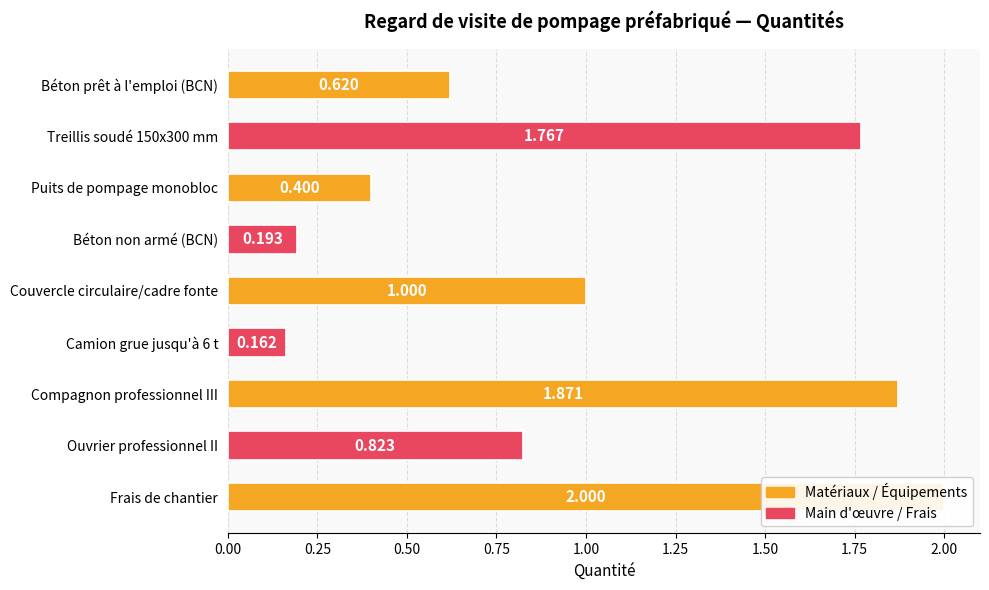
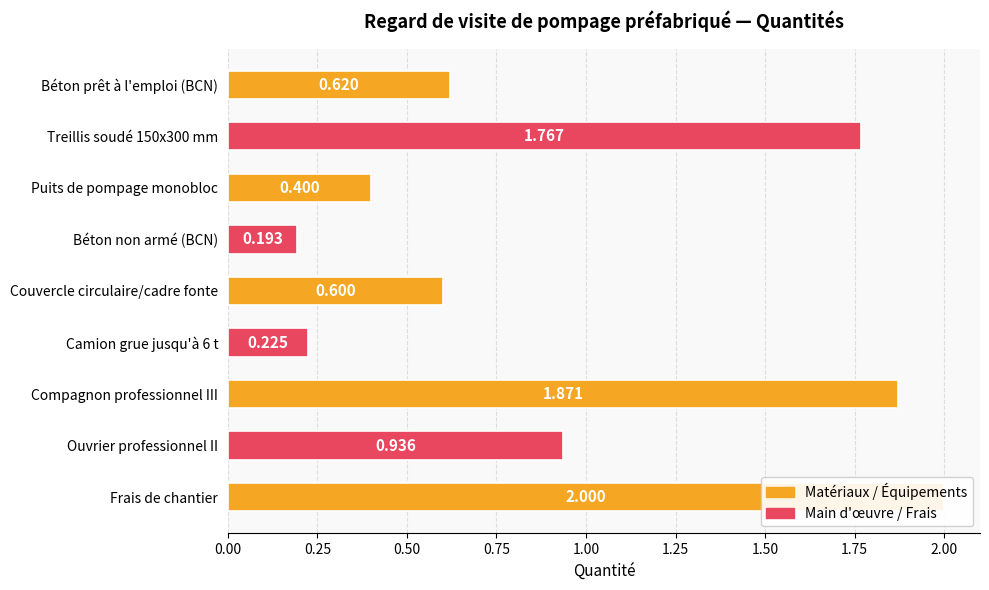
  {
    "Béton prêt à l'emploi (BCN)": 0.620,
    "Treillis soudé 150x300 mm": 1.767,
    "Puits de pompage monobloc": 0.400,
    "Béton non armé (BCN)": 0.193,
-   "Couvercle circulaire/cadre fonte": 1.000,
-   "Camion grue jusqu'à 6 t": 0.162,
+   "Couvercle circulaire/cadre fonte": 0.600,
+   "Camion grue jusqu'à 6 t": 0.225,
    "Compagnon professionnel III": 1.871,
-   "Ouvrier professionnel II": 0.823
+   "Ouvrier professionnel II": 0.936
  }
